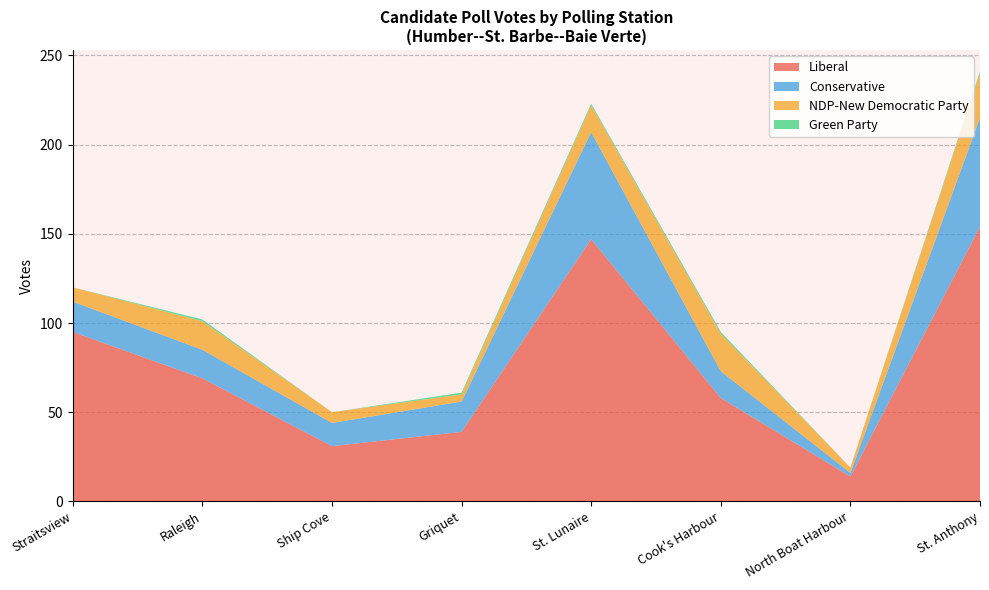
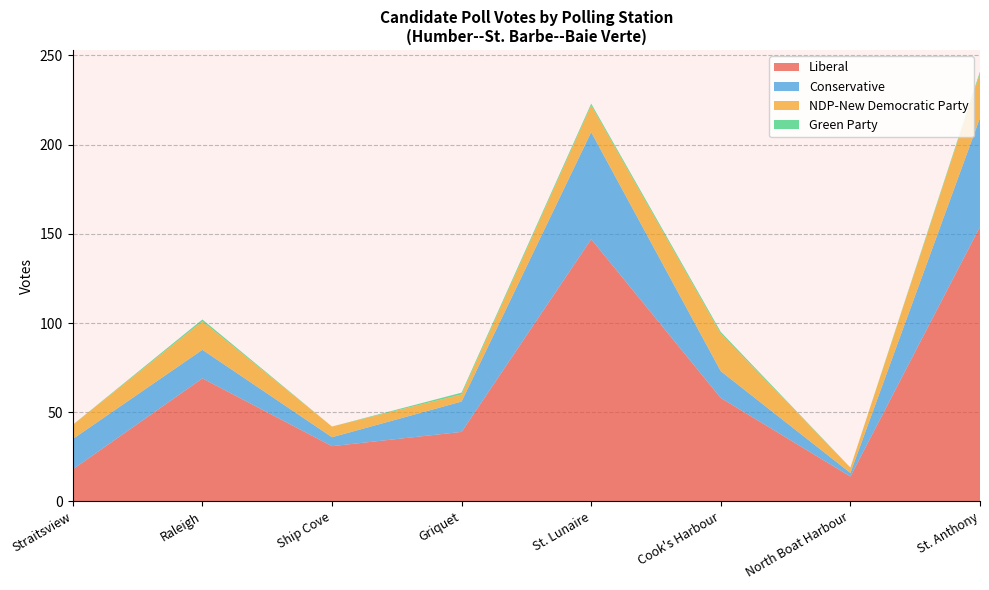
  {
    "Liberal": {
-     "Straitsview": 95,
+     "Straitsview": 18,
      "Raleigh": 69,
      "Ship Cove": 31,
      "Griquet": 39,
      "St. Lunaire": 147,
      "Cook's Harbour": 58,
      "North Boat Harbour": 14,
      "St. Anthony": 154
    },
    "Conservative": {
      "Straitsview": 17,
      "Raleigh": 16,
-     "Ship Cove": 13,
+     "Ship Cove": 5,
      "Griquet": 17,
      "St. Lunaire": 60,
      "Cook's Harbour": 15,
      "North Boat Harbour": 2,
      "St. Anthony": 61
    }
  }
